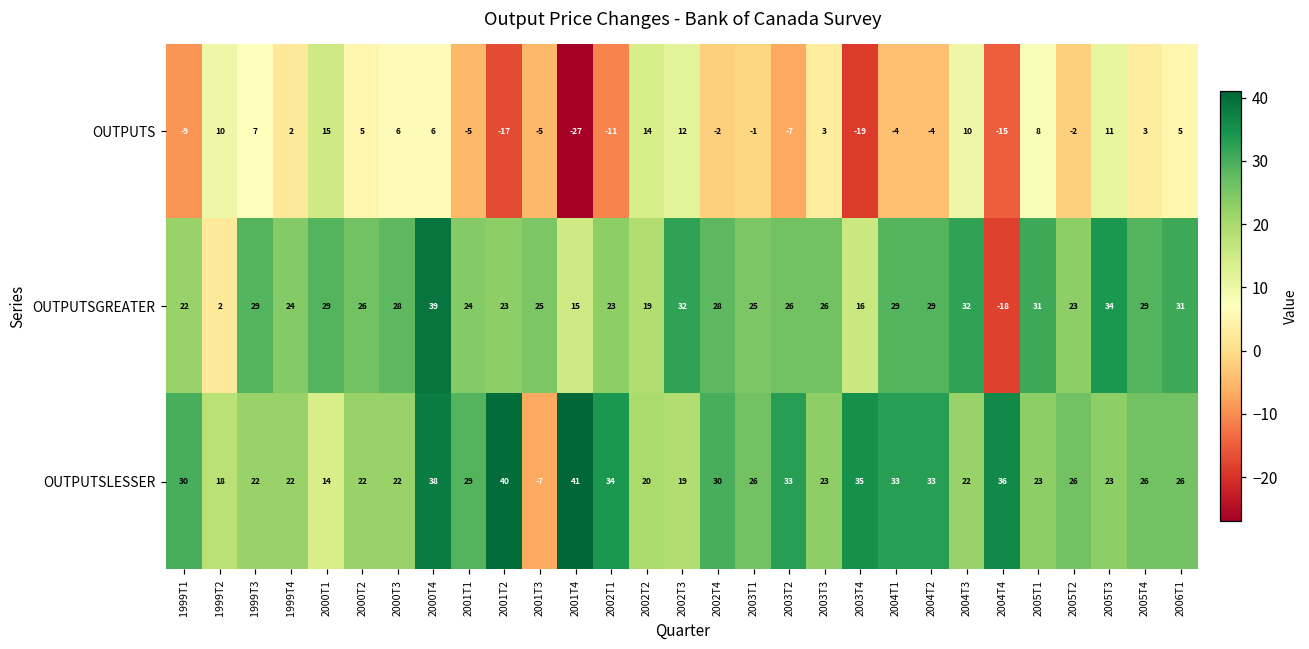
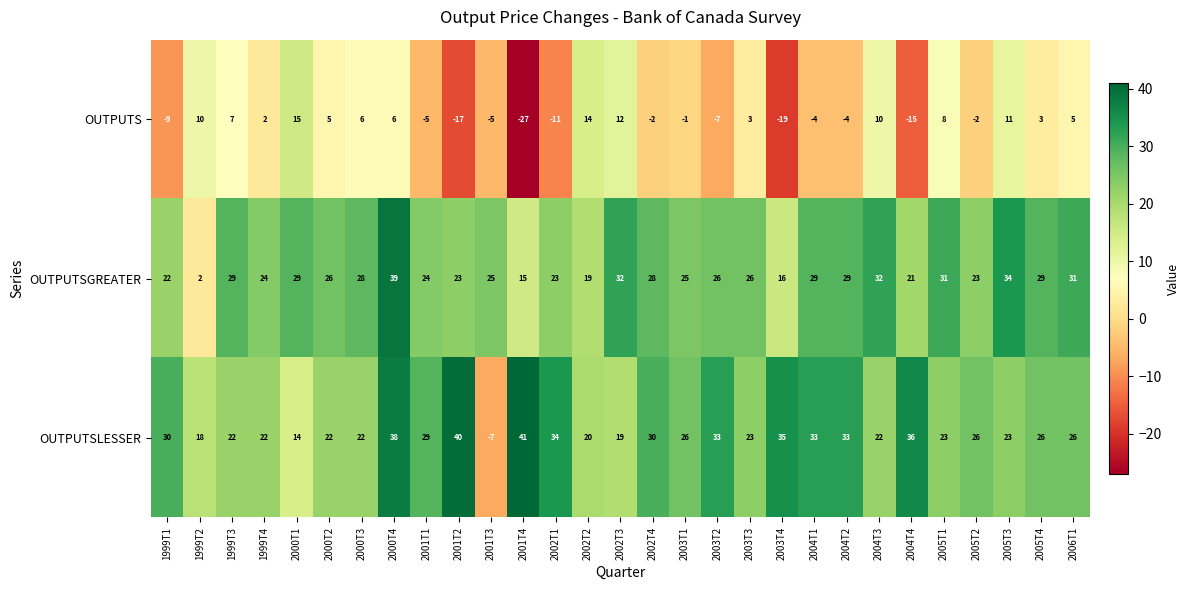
  {
    "OUTPUTS": {
      "1999T1": -9,
      "1999T2": 10,
      "1999T3": 7,
      "1999T4": 2,
      "2000T1": 15,
      "2000T2": 5,
      "2000T3": 6,
      "2000T4": 6,
      "2001T1": -5,
      "2001T2": -17,
      "2001T3": -5,
      "2001T4": -27,
      "2002T1": -11,
      "2002T2": 14,
      "2002T3": 12,
      "2002T4": -2,
      "2003T1": -1,
      "2003T2": -7,
      "2003T3": 3,
      "2003T4": -19,
      "2004T1": -4,
      "2004T2": -4,
      "2004T3": 10,
      "2004T4": -15,
      "2005T1": 8,
      "2005T2": -2,
      "2005T3": 11,
      "2005T4": 3,
      "2006T1": 5
    },
    "OUTPUTSGREATER": {
      "1999T1": 22,
      "1999T2": 2,
      "1999T3": 29,
      "1999T4": 24,
      "2000T1": 29,
      "2000T2": 26,
      "2000T3": 28,
      "2000T4": 39,
      "2001T1": 24,
      "2001T2": 23,
      "2001T3": 25,
      "2001T4": 15,
      "2002T1": 23,
      "2002T2": 19,
      "2002T3": 32,
      "2002T4": 28,
      "2003T1": 25,
      "2003T2": 26,
      "2003T3": 26,
      "2003T4": 16,
      "2004T1": 29,
      "2004T2": 29,
      "2004T3": 32,
-     "2004T4": -18,
+     "2004T4": 21,
      "2005T1": 31,
      "2005T2": 23,
      "2005T3": 34,
      "2005T4": 29,
      "2006T1": 31
    },
    "OUTPUTSLESSER": {
      "1999T1": 30,
      "1999T2": 18,
      "1999T3": 22,
      "1999T4": 22,
      "2000T1": 14,
      "2000T2": 22,
      "2000T3": 22,
      "2000T4": 38,
      "2001T1": 29,
      "2001T2": 40,
      "2001T3": -7,
      "2001T4": 41,
      "2002T1": 34,
      "2002T2": 20,
      "2002T3": 19,
      "2002T4": 30,
      "2003T1": 26,
      "2003T2": 33,
      "2003T3": 23,
      "2003T4": 35,
      "2004T1": 33,
      "2004T2": 33,
      "2004T3": 22,
      "2004T4": 36,
      "2005T1": 23,
      "2005T2": 26,
      "2005T3": 23,
      "2005T4": 26,
      "2006T1": 26
    }
  }
